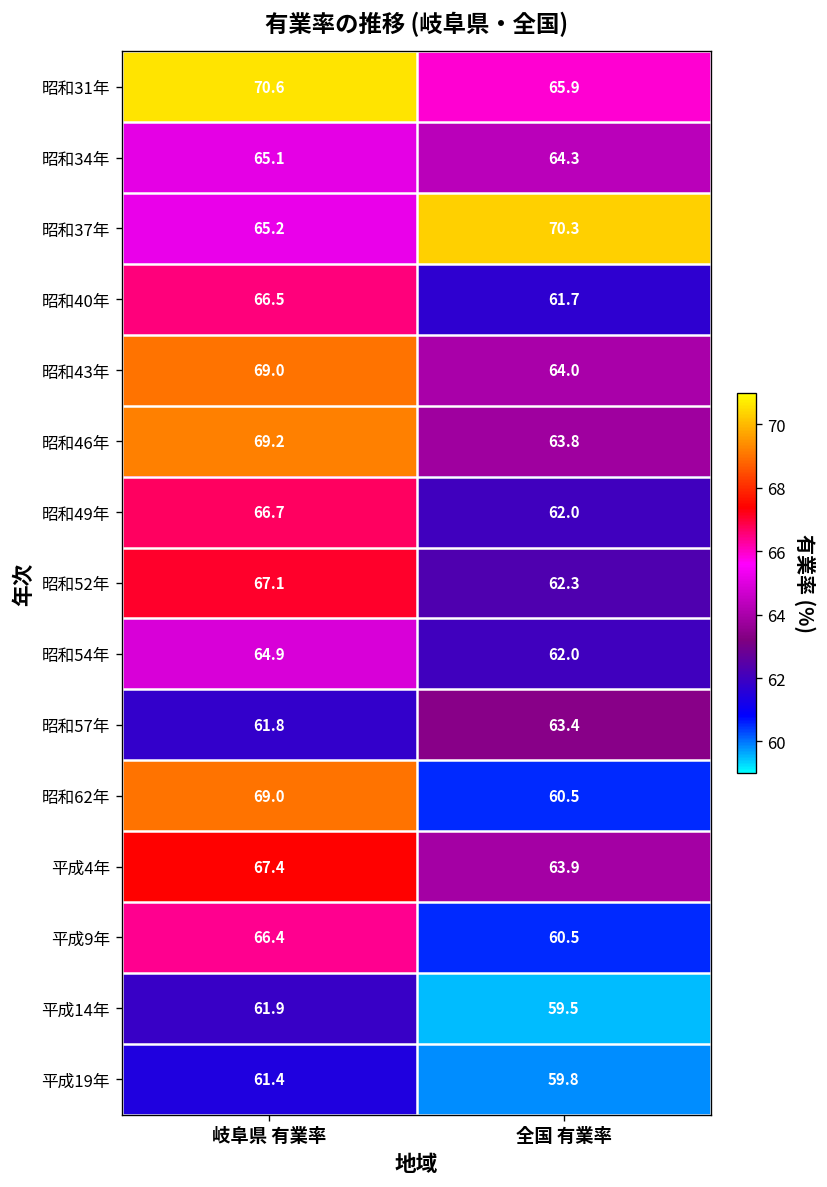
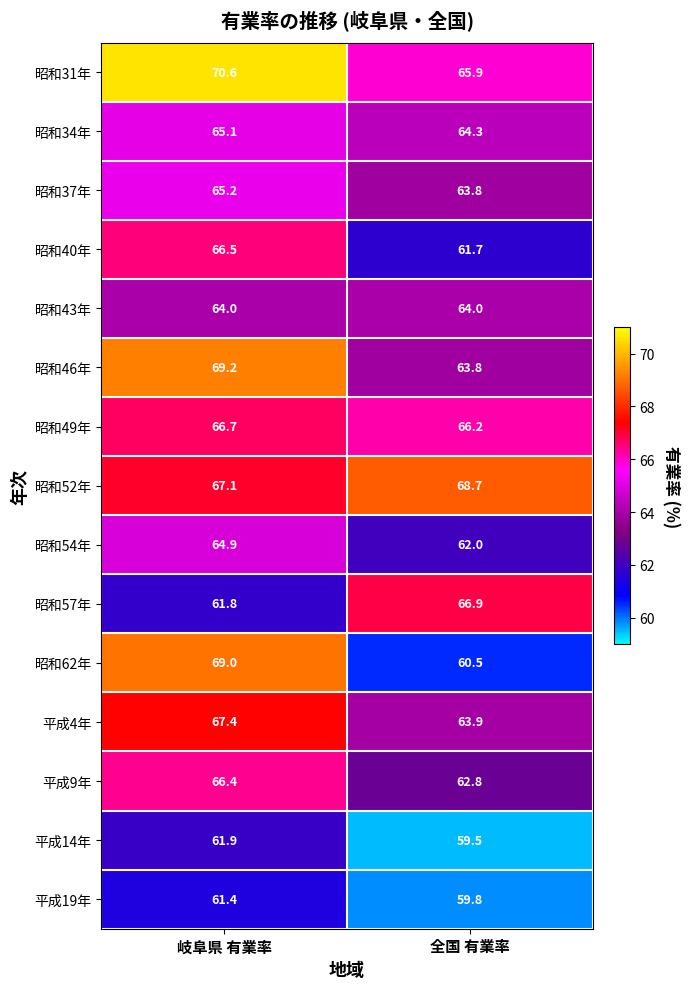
  {
    "昭和31年": {
      "岐阜県 有業率": 70.6,
      "全国 有業率": 65.9
    },
    "昭和34年": {
      "岐阜県 有業率": 65.1,
      "全国 有業率": 64.3
    },
    "昭和37年": {
      "岐阜県 有業率": 65.2,
-     "全国 有業率": 70.3
+     "全国 有業率": 63.8
    },
    "昭和40年": {
      "岐阜県 有業率": 66.5,
      "全国 有業率": 61.7
    },
    "昭和43年": {
-     "岐阜県 有業率": 69.0,
+     "岐阜県 有業率": 64.0,
      "全国 有業率": 64.0
    },
    "昭和46年": {
      "岐阜県 有業率": 69.2,
      "全国 有業率": 63.8
    },
    "昭和49年": {
      "岐阜県 有業率": 66.7,
-     "全国 有業率": 62.0
+     "全国 有業率": 66.2
    },
    "昭和52年": {
      "岐阜県 有業率": 67.1,
-     "全国 有業率": 62.3
+     "全国 有業率": 68.7
    },
    "昭和54年": {
      "岐阜県 有業率": 64.9,
      "全国 有業率": 62.0
    },
    "昭和57年": {
      "岐阜県 有業率": 61.8,
-     "全国 有業率": 63.4
+     "全国 有業率": 66.9
    },
    "昭和62年": {
      "岐阜県 有業率": 69.0,
      "全国 有業率": 60.5
    },
    "平成4年": {
      "岐阜県 有業率": 67.4,
      "全国 有業率": 63.9
    },
    "平成9年": {
      "岐阜県 有業率": 66.4,
-     "全国 有業率": 60.5
+     "全国 有業率": 62.8
    },
    "平成14年": {
      "岐阜県 有業率": 61.9,
      "全国 有業率": 59.5
    },
    "平成19年": {
      "岐阜県 有業率": 61.4,
      "全国 有業率": 59.8
    }
  }
